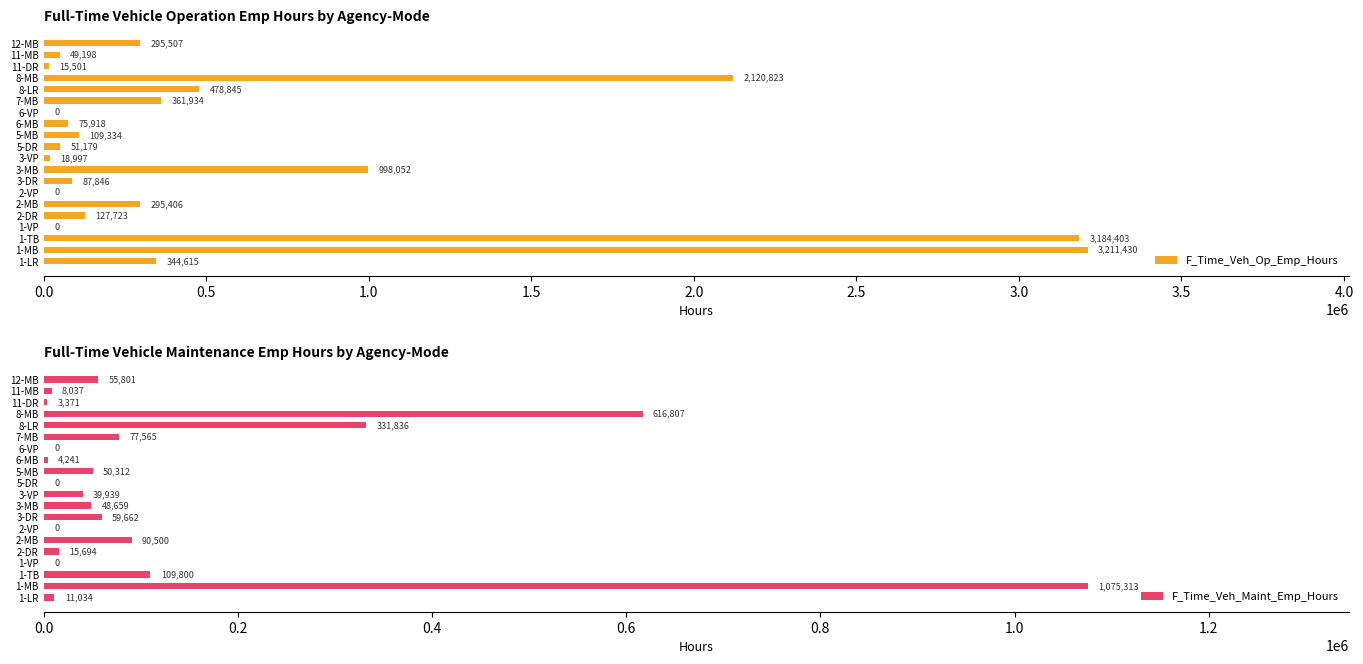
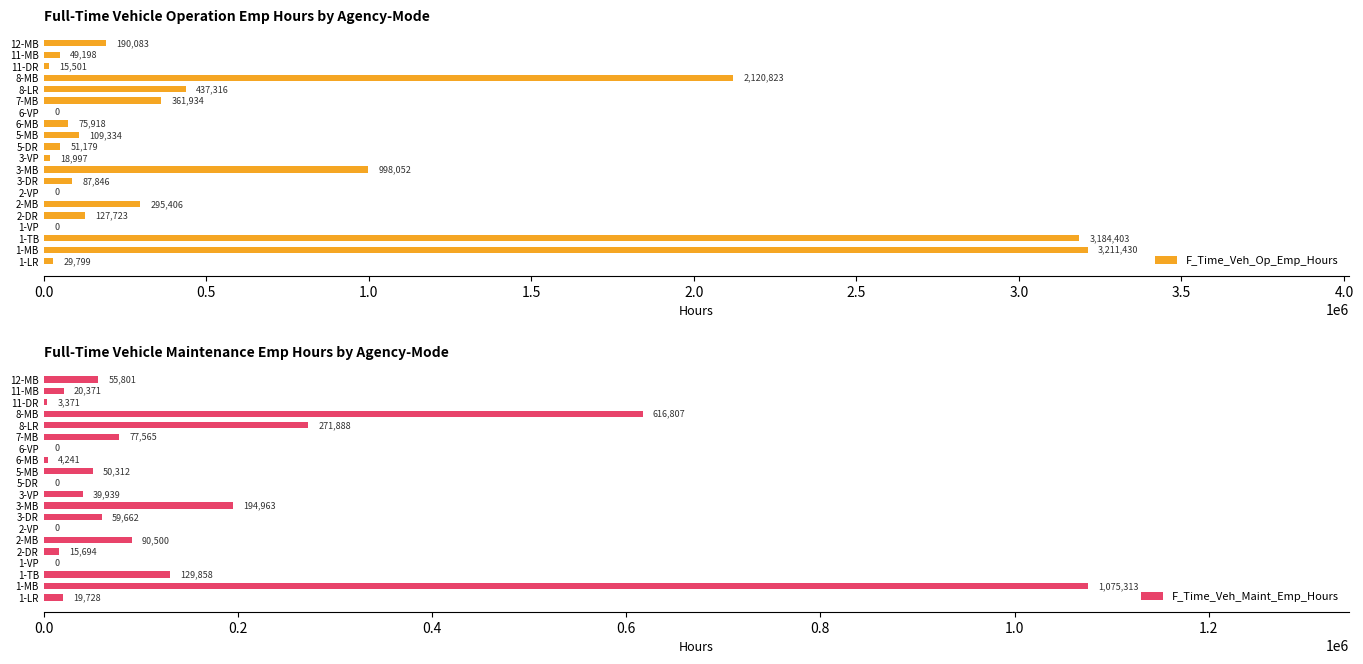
  {
    "Full-Time Vehicle Operation Emp Hours by Agency-Mode": {
-     "12-MB": "295,507",
+     "12-MB": "190,083",
      "11-MB": "49,198",
      "11-DR": "15,501",
      "8-MB": "2,120,823",
-     "8-LR": "478,845",
+     "8-LR": "437,316",
      "7-MB": "361,934",
      "6-VP": "0",
      "6-MB": "75,918",
      "5-MB": "109,334",
      "5-DR": "51,179",
      "3-VP": "18,997",
      "3-MB": "998,052",
      "3-DR": "87,846",
      "2-VP": "0",
      "2-MB": "295,406",
      "2-DR": "127,723",
      "1-VP": "0",
      "1-TB": "3,184,403",
      "1-MB": "3,211,430",
-     "1-LR": "344,615"
+     "1-LR": "29,799"
    },
    "Full-Time Vehicle Maintenance Emp Hours by Agency-Mode": {
      "12-MB": "55,801",
-     "11-MB": "8,037",
+     "11-MB": "20,371",
      "11-DR": "3,371",
      "8-MB": "616,807",
-     "8-LR": "331,836",
+     "8-LR": "271,888",
      "7-MB": "77,565",
      "6-VP": "0",
      "6-MB": "4,241",
      "5-MB": "50,312",
      "5-DR": "0",
      "3-VP": "39,939",
-     "3-MB": "48,659",
+     "3-MB": "194,963",
      "3-DR": "59,662",
      "2-VP": "0",
      "2-MB": "90,500",
      "2-DR": "15,694",
      "1-VP": "0",
-     "1-TB": "109,800",
+     "1-TB": "129,858",
      "1-MB": "1,075,313",
-     "1-LR": "11,034"
+     "1-LR": "19,728"
    }
  }
